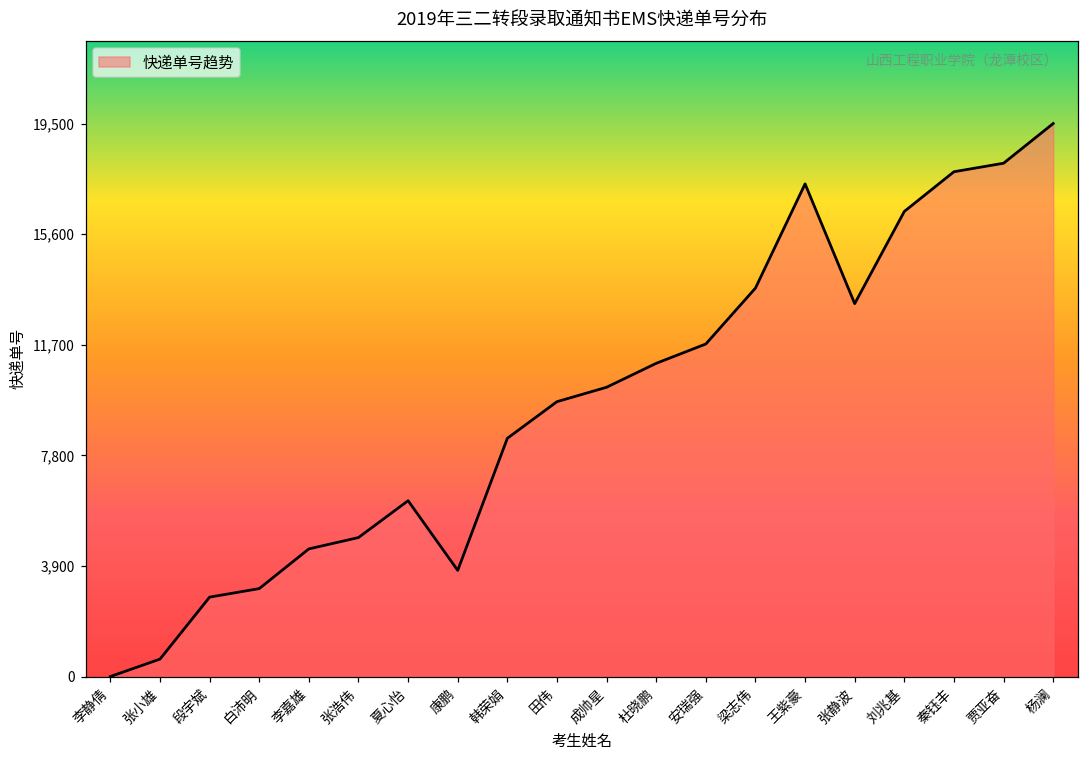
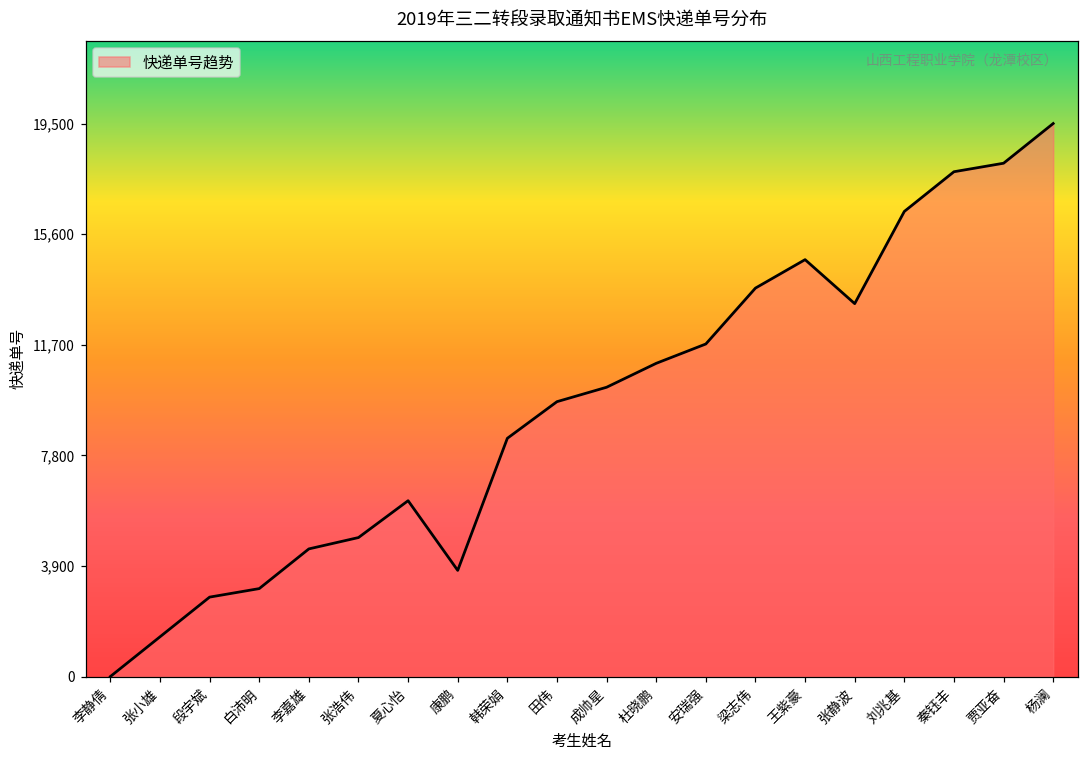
  {
    "李静倩": "0",
-   "张小雄": "600",
+   "张小雄": "1,400",
    "段宇斌": "2,800",
    "白沛明": "3,100",
    "李嘉雄": "4,500",
    "张浩伟": "4,900",
    "夏心怡": "6,200",
    "康鹏": "3,700",
    "韩荣娟": "8,400",
    "田伟": "9,700",
    "成帅星": "10,200",
    "杜晓鹏": "11,000",
    "安瑞强": "11,700",
    "梁志伟": "13,700",
-   "王紫豪": "17,400",
+   "王紫豪": "14,700",
    "张静波": "13,100",
    "刘兆基": "16,400",
    "秦钰丰": "17,800",
    "贾亚奋": "18,100",
    "杨澜": "19,500"
  }
